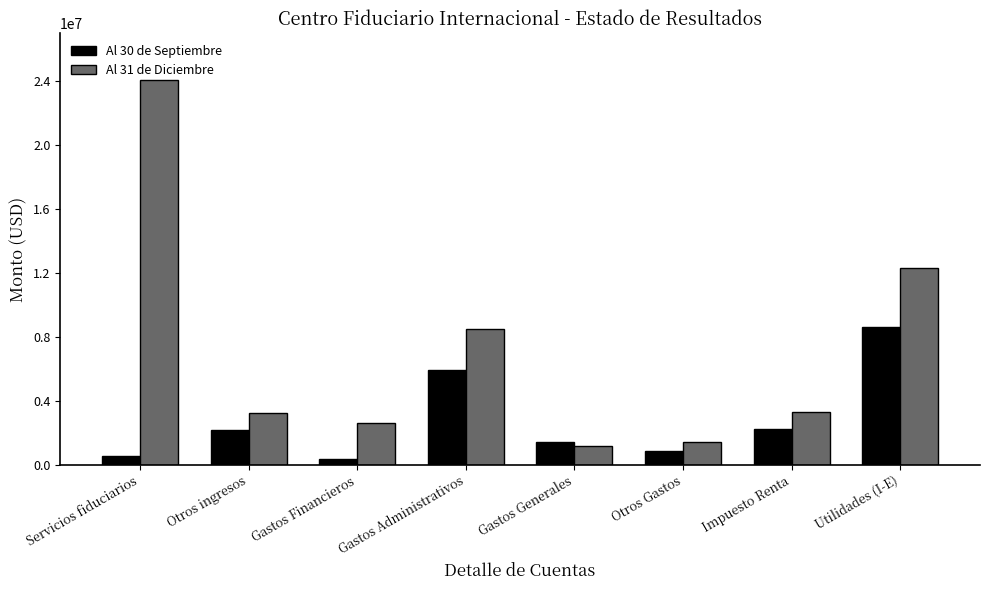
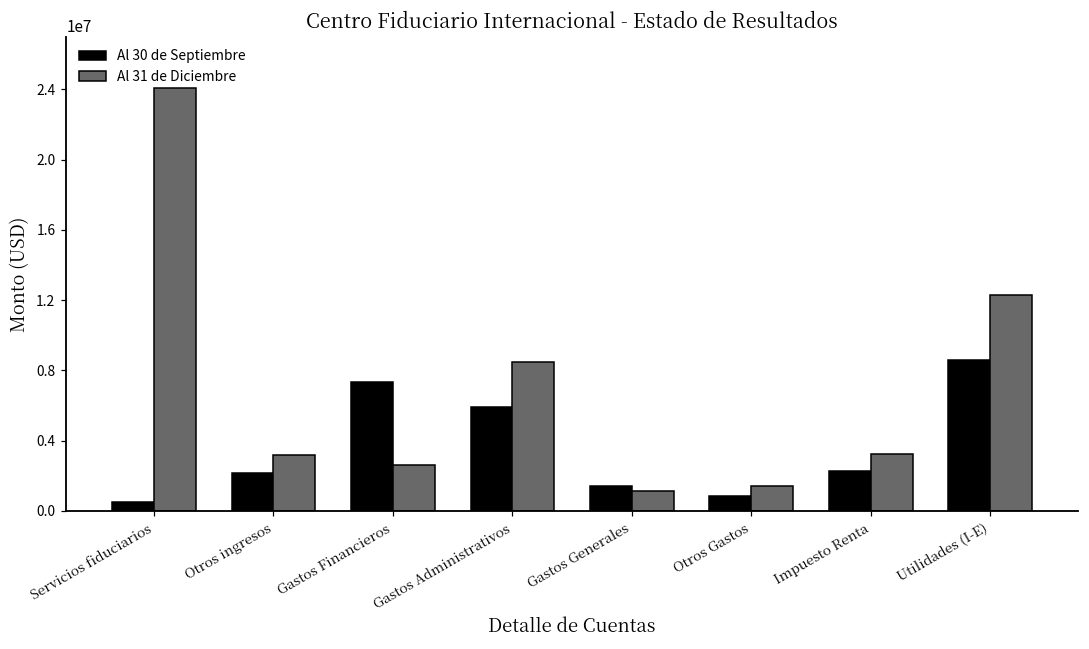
  {
    "Al 30 de Septiembre": {
      "Servicios fiduciarios": 500000,
      "Otros ingresos": 2200000,
-     "Gastos Financieros": 300000,
+     "Gastos Financieros": 7400000,
      "Gastos Administrativos": 5900000,
      "Gastos Generales": 1400000,
      "Otros Gastos": 900000,
      "Impuesto Renta": 2300000,
      "Utilidades (I-E)": 8600000
    },
    "Al 31 de Diciembre": {
      "Servicios fiduciarios": 24100000,
      "Otros ingresos": 3200000,
      "Gastos Financieros": 2600000,
      "Gastos Administrativos": 8500000,
      "Gastos Generales": 1200000,
      "Otros Gastos": 1400000,
      "Impuesto Renta": 3300000,
      "Utilidades (I-E)": 12300000
    }
  }
